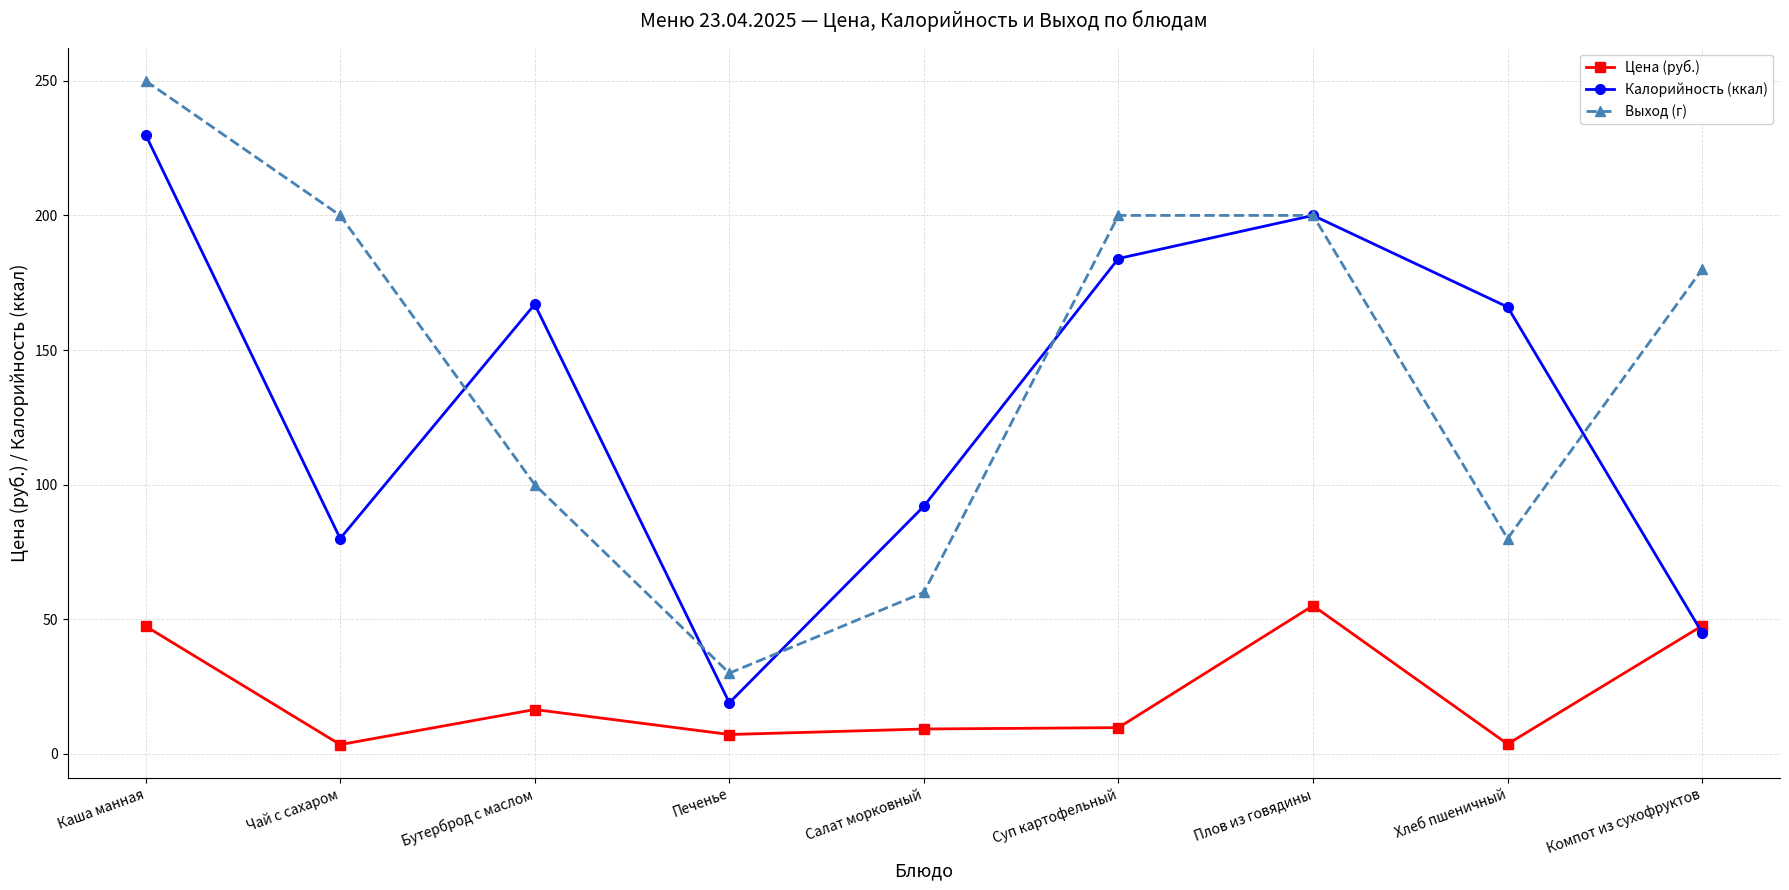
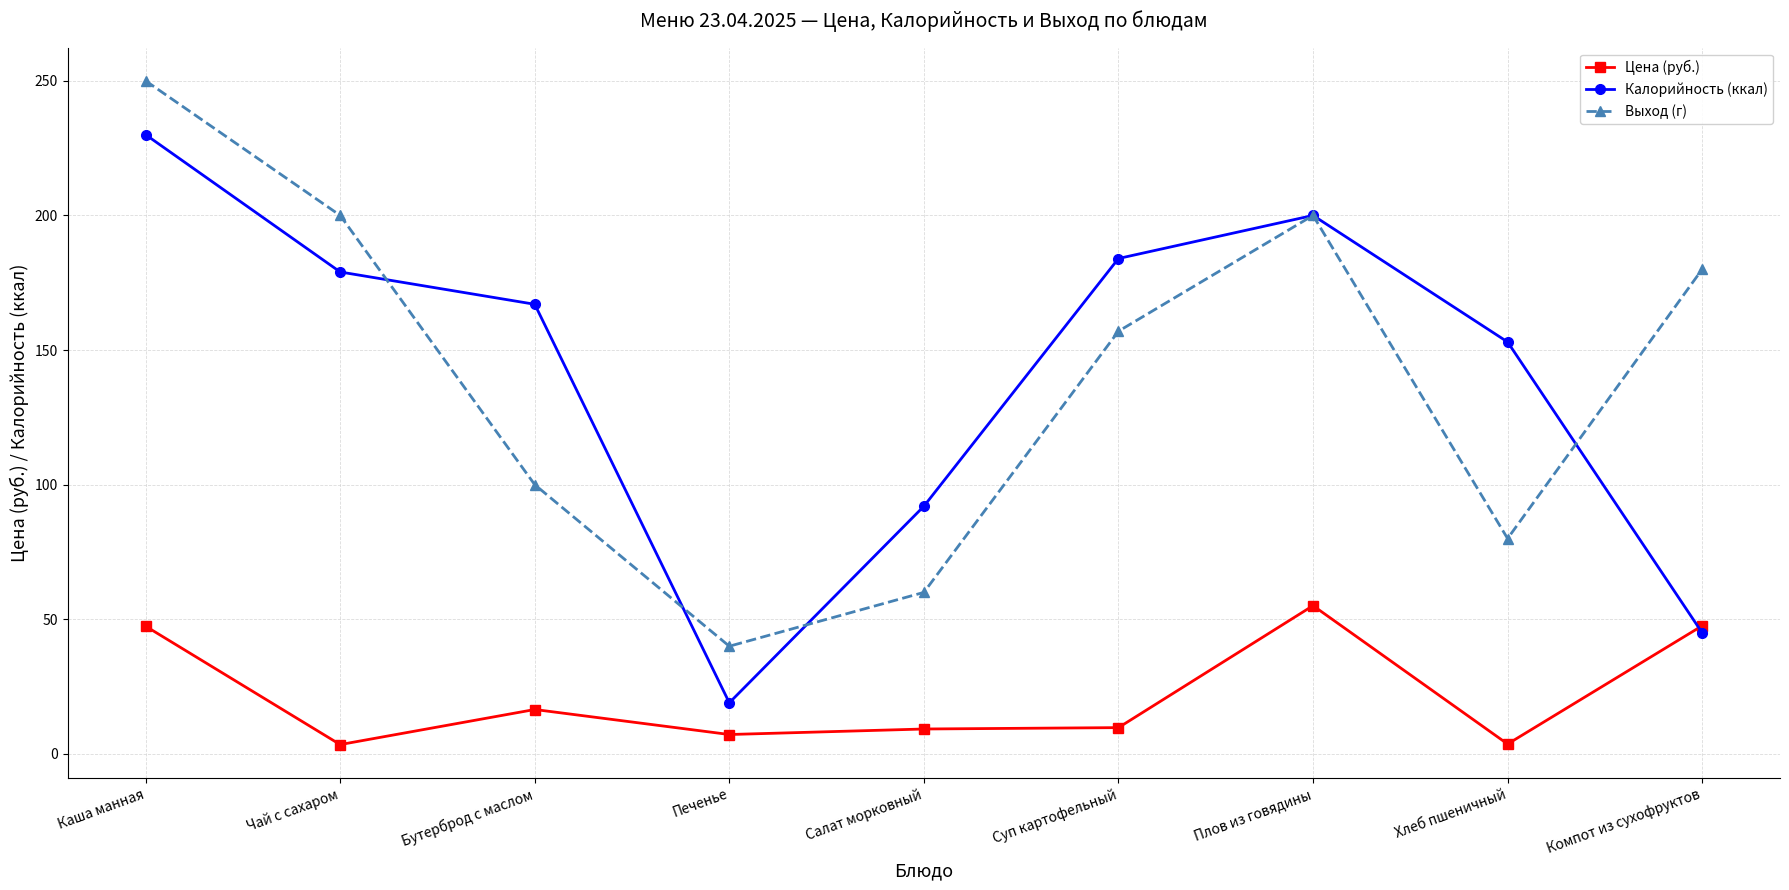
  {
    "Цена (руб.)": {
      "Каша манная": 47,
      "Чай с сахаром": 3,
      "Бутерброд с маслом": 17,
      "Печенье": 7,
      "Салат морковный": 9,
      "Суп картофельный": 10,
      "Плов из говядины": 55,
      "Хлеб пшеничный": 4,
      "Компот из сухофруктов": 48
    },
    "Калорийность (ккал)": {
      "Каша манная": 230,
-     "Чай с сахаром": 80,
+     "Чай с сахаром": 179,
      "Бутерброд с маслом": 167,
      "Печенье": 19,
      "Салат морковный": 92,
      "Суп картофельный": 184,
-     "Хлеб пшеничный": 166,
+     "Хлеб пшеничный": 153,
      "Компот из сухофруктов": 45
    },
    "Выход (г)": {
      "Каша манная": 250,
      "Чай с сахаром": 200,
      "Бутерброд с маслом": 100,
-     "Печенье": 30,
+     "Печенье": 40,
      "Салат морковный": 60,
-     "Суп картофельный": 200,
+     "Суп картофельный": 157,
      "Хлеб пшеничный": 80,
      "Компот из сухофруктов": 180
    }
  }
